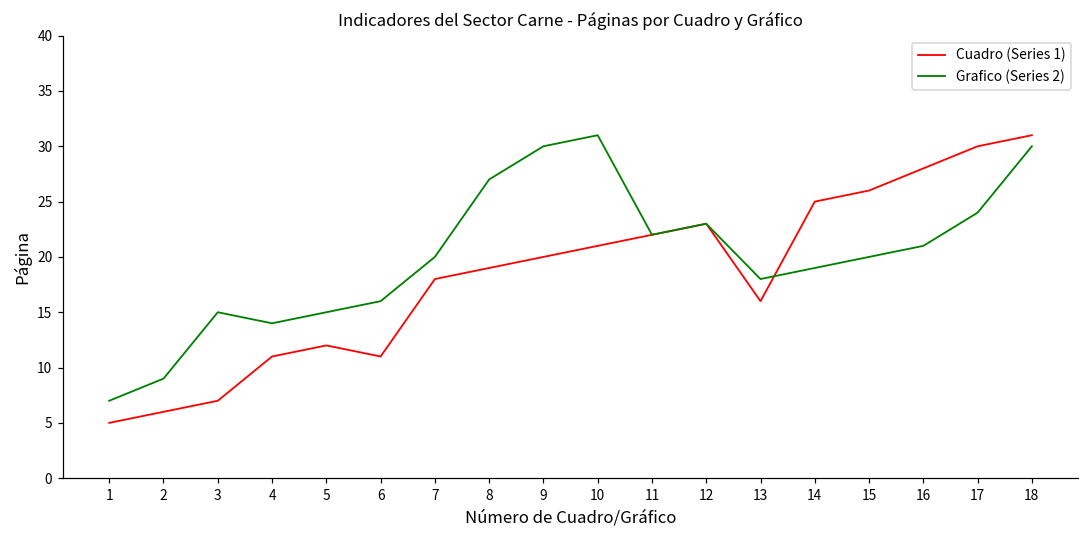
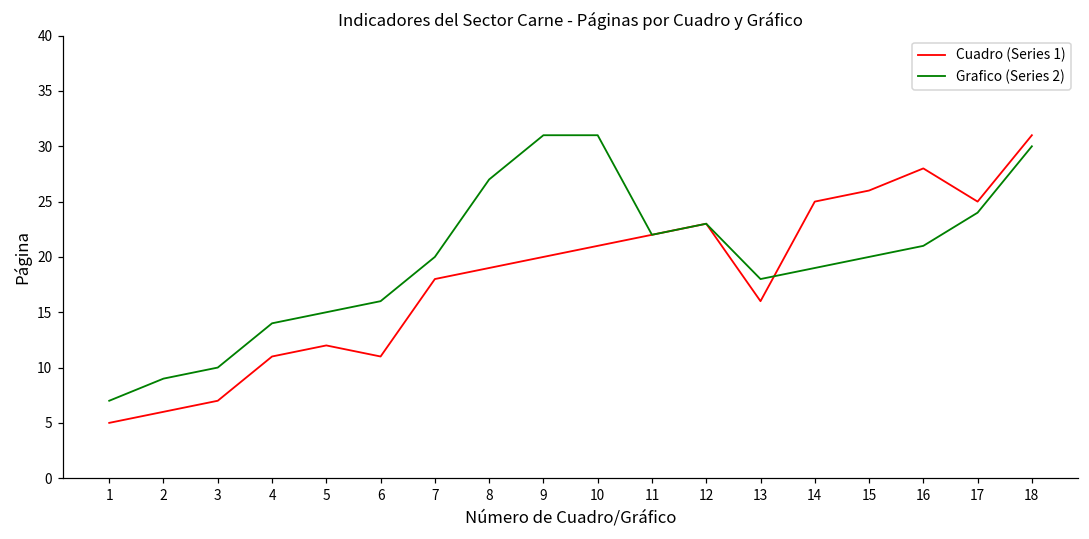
  {
    "Cuadro (Series 1)": {
      "1": 5,
      "2": 6,
      "3": 7,
      "4": 11,
      "5": 12,
      "6": 11,
      "7": 18,
      "8": 19,
      "9": 20,
      "10": 21,
      "13": 16,
      "14": 25,
      "15": 26,
      "16": 28,
-     "17": 30,
+     "17": 25,
      "18": 31
    },
    "Grafico (Series 2)": {
      "1": 7,
      "2": 9,
-     "3": 15,
+     "3": 10,
      "4": 14,
      "5": 15,
      "6": 16,
      "7": 20,
      "8": 27,
-     "9": 30,
+     "9": 31,
      "10": 31,
      "13": 18,
      "14": 19,
      "15": 20,
      "16": 21,
      "17": 24,
      "18": 30
    }
  }
